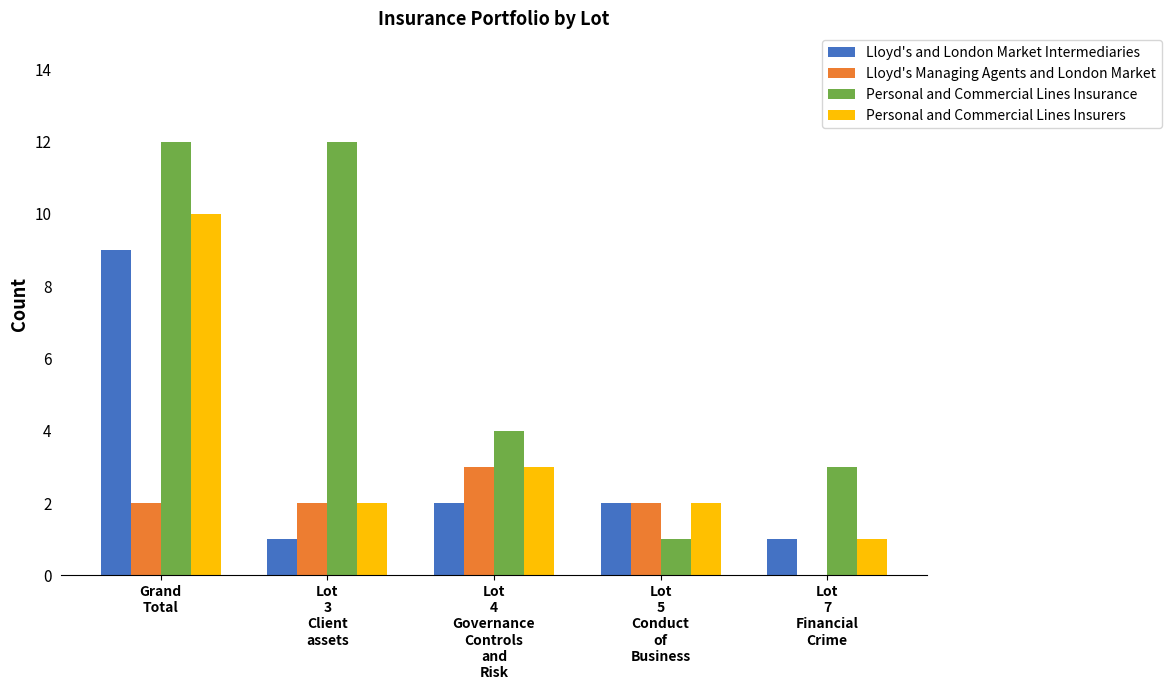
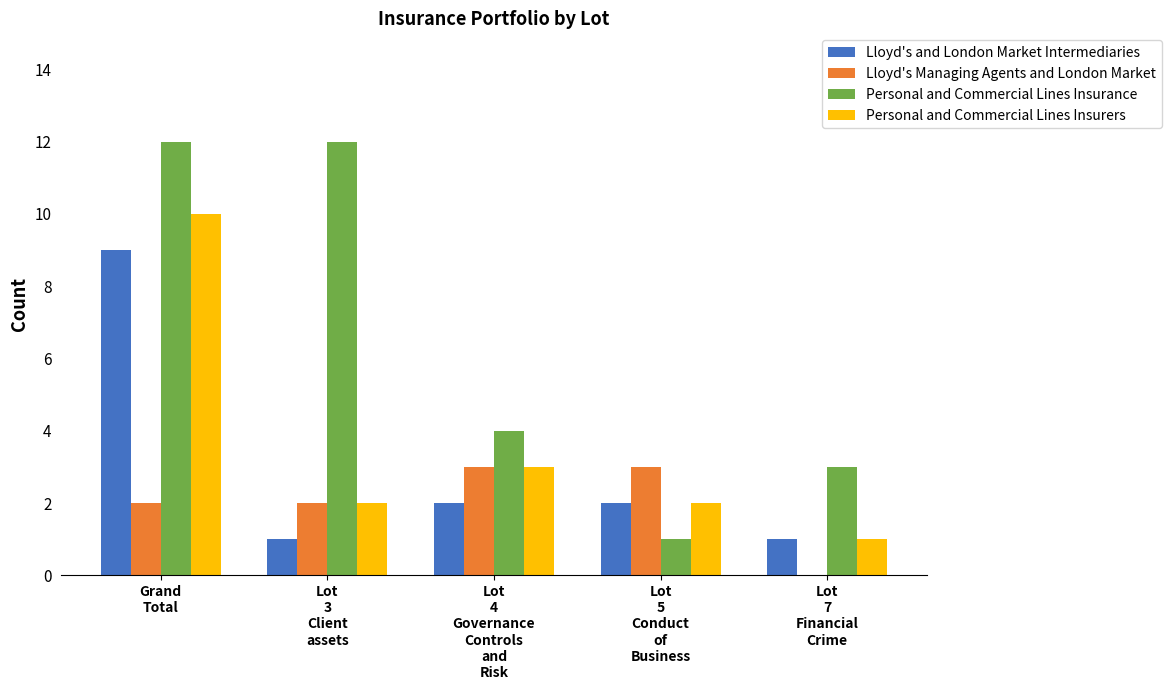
  {
    "Lloyd's and London Market Intermediaries": {
      "Grand Total": 9,
      "Lot 3 Client assets": 1,
      "Lot 4 Governance Controls and Risk": 2,
      "Lot 5 Conduct of Business": 2,
      "Lot 7 Financial Crime": 1
    },
    "Lloyd's Managing Agents and London Market": {
      "Grand Total": 2,
      "Lot 3 Client assets": 2,
      "Lot 4 Governance Controls and Risk": 3,
-     "Lot 5 Conduct of Business": 2,
+     "Lot 5 Conduct of Business": 3,
      "Lot 7 Financial Crime": 0
    },
    "Personal and Commercial Lines Insurance": {
      "Grand Total": 12,
      "Lot 3 Client assets": 12,
      "Lot 4 Governance Controls and Risk": 4,
      "Lot 5 Conduct of Business": 1,
      "Lot 7 Financial Crime": 3
    },
    "Personal and Commercial Lines Insurers": {
      "Grand Total": 10,
      "Lot 3 Client assets": 2,
      "Lot 4 Governance Controls and Risk": 3,
      "Lot 5 Conduct of Business": 2,
      "Lot 7 Financial Crime": 1
    }
  }
